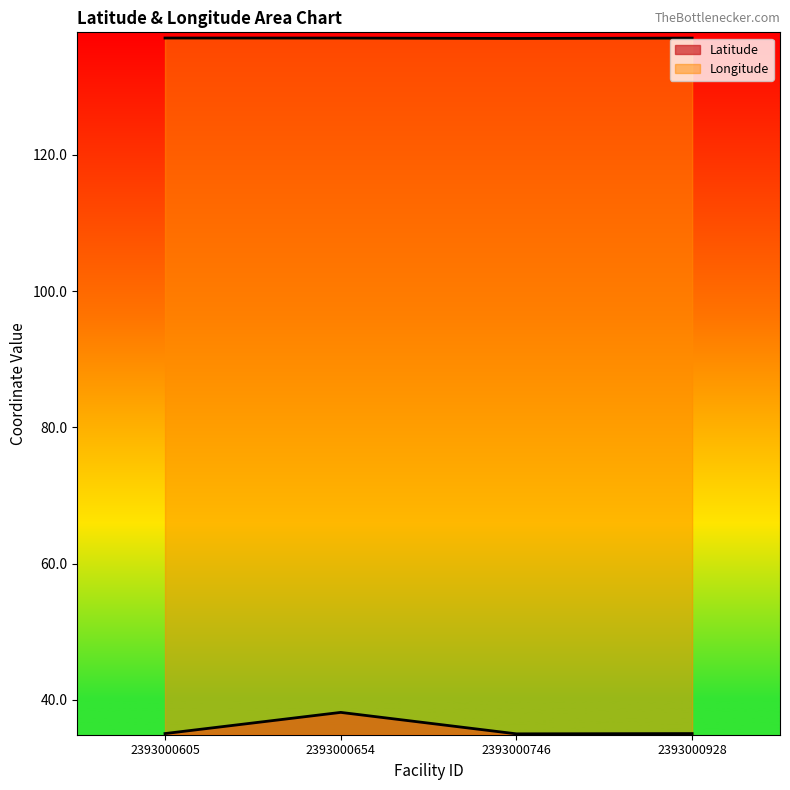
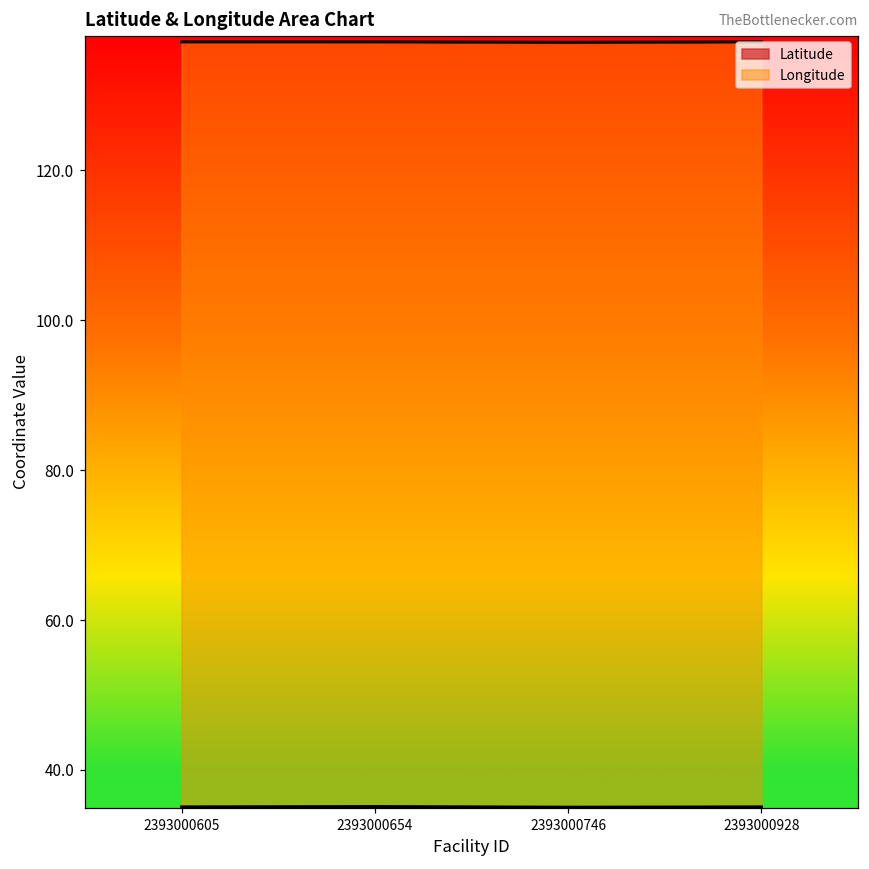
  {
    "Latitude": {
      "2393000605": 35,
-     "2393000654": 38,
+     "2393000654": 35,
      "2393000746": 35,
      "2393000928": 35
    },
    "Longitude": {
      "2393000605": 137,
      "2393000654": 137,
      "2393000746": 137,
      "2393000928": 137
    }
  }
